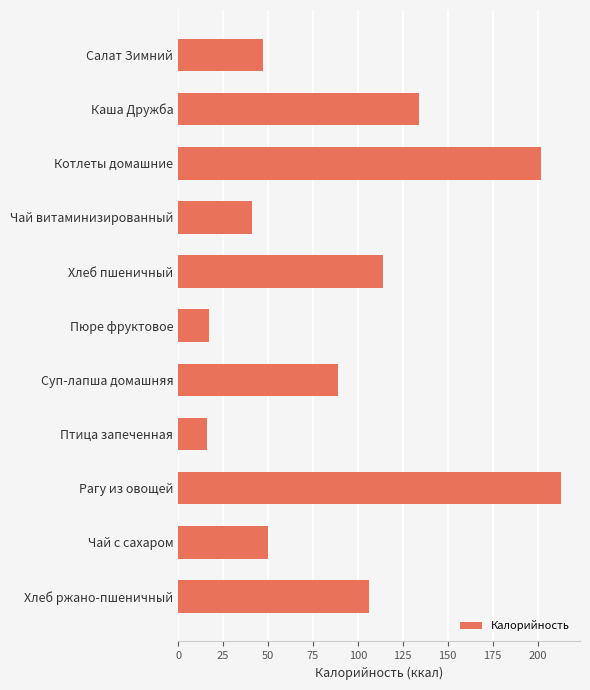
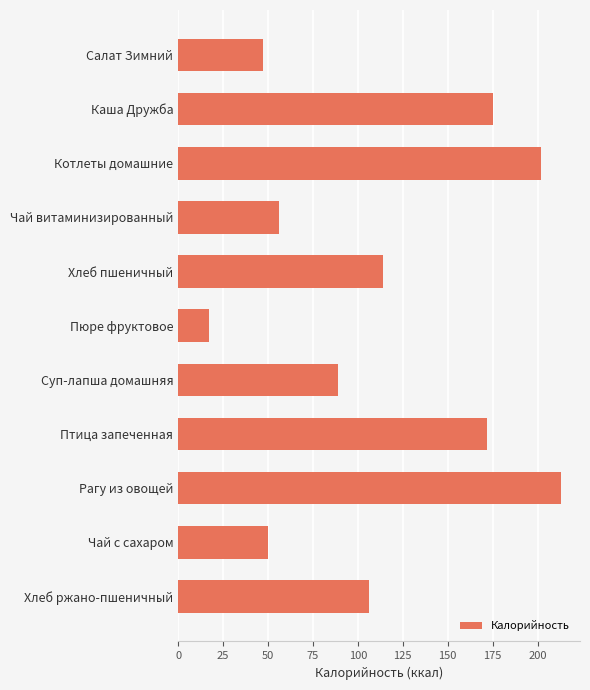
  {
    "Салат Зимний": 47,
-   "Каша Дружба": 134,
+   "Каша Дружба": 175,
    "Котлеты домашние": 202,
-   "Чай витаминизированный": 41,
+   "Чай витаминизированный": 56,
    "Хлеб пшеничный": 114,
    "Пюре фруктовое": 17,
    "Суп-лапша домашняя": 89,
-   "Птица запеченная": 16,
+   "Птица запеченная": 172,
    "Рагу из овощей": 213,
    "Чай с сахаром": 50,
    "Хлеб ржано-пшеничный": 106
  }
